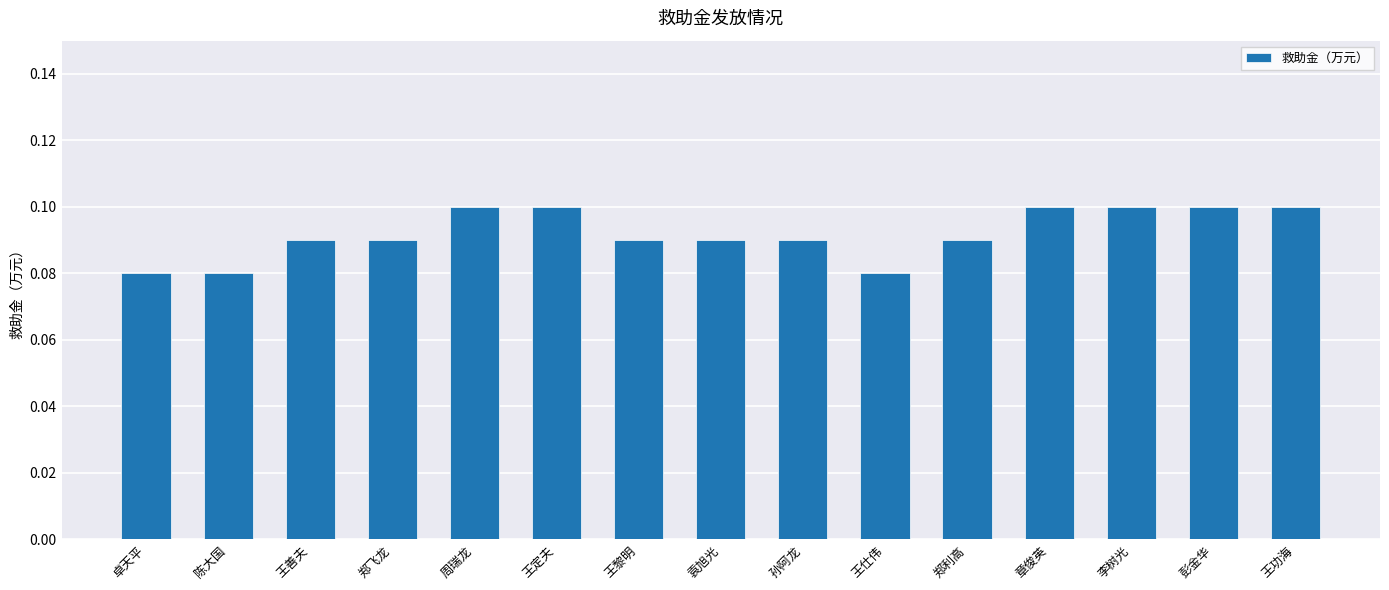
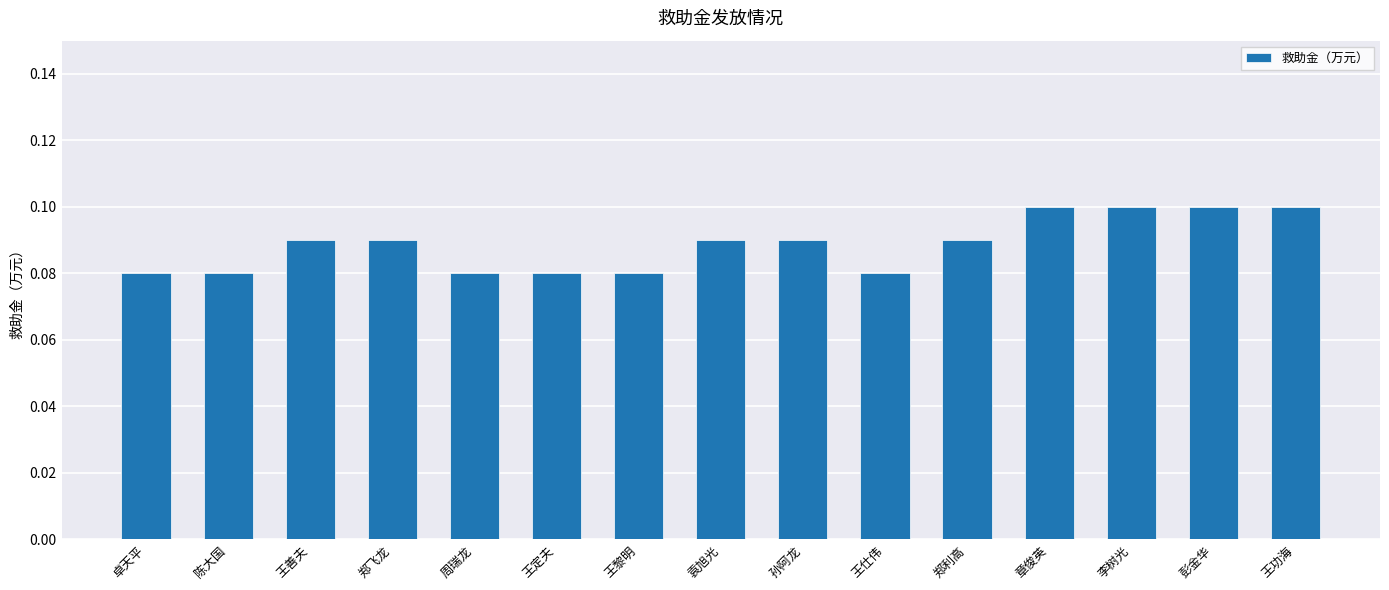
  {
    "卓天平": 0.08,
    "陈大国": 0.08,
    "王善夫": 0.09,
    "郑飞龙": 0.09,
-   "周瑞龙": 0.10,
-   "王定夫": 0.10,
-   "王黎明": 0.09,
+   "周瑞龙": 0.08,
+   "王定夫": 0.08,
+   "王黎明": 0.08,
    "袁旭光": 0.09,
    "孙阿龙": 0.09,
    "王仕伟": 0.08,
    "郑利高": 0.09,
    "章俊英": 0.10,
    "李树光": 0.10,
    "彭金华": 0.10,
    "王功海": 0.10
  }
